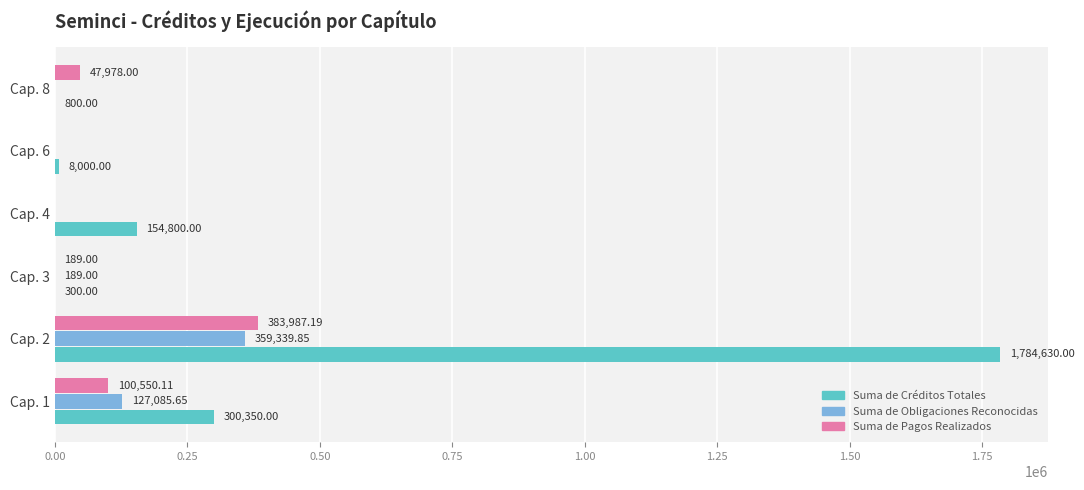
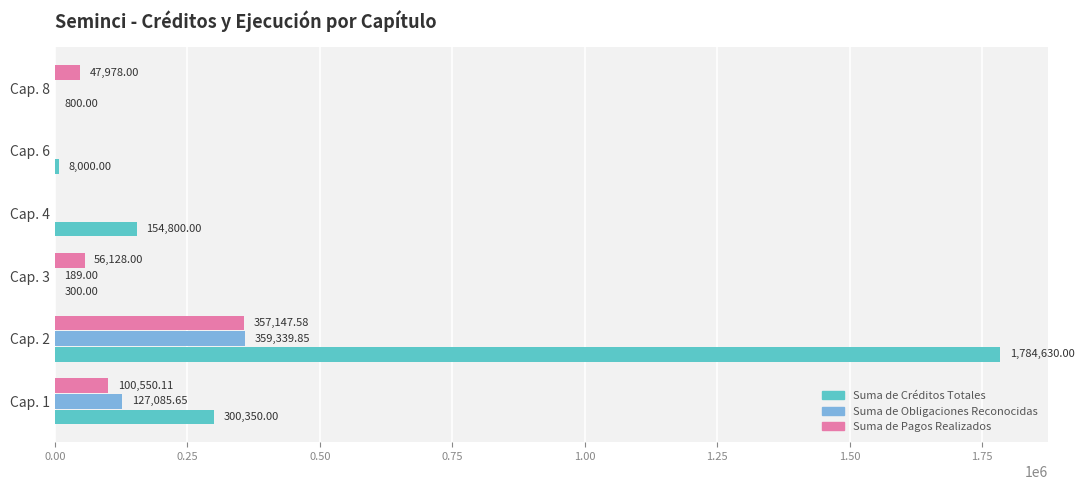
  {
    "Suma de Pagos Realizados": {
      "Cap. 8": "47,978.00",
-     "Cap. 3": "189.00",
-     "Cap. 2": "383,987.19",
+     "Cap. 3": "56,128.00",
+     "Cap. 2": "357,147.58",
      "Cap. 1": "100,550.11"
    }
  }
